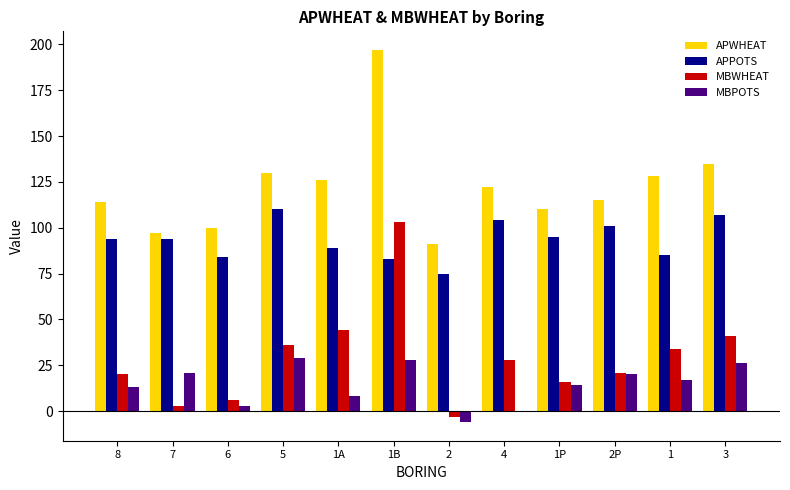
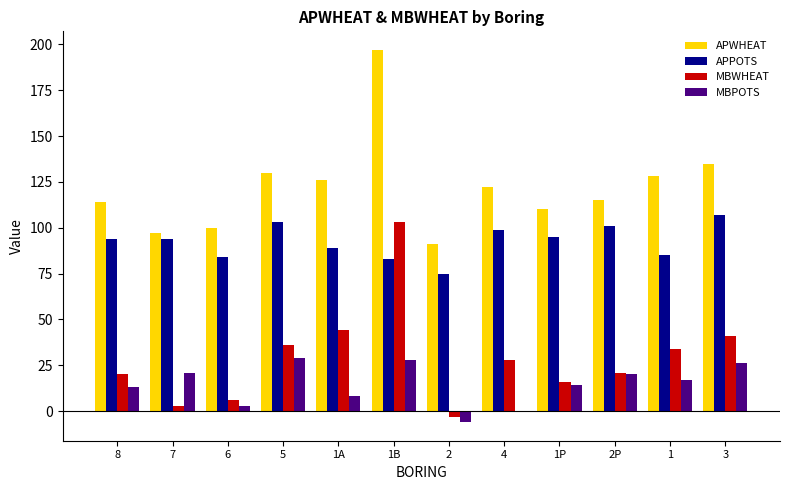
  {
    "APWHEAT": {
      "8": 114,
      "7": 97,
      "6": 100,
      "5": 130,
      "1A": 126,
      "1B": 197,
      "2": 91,
      "4": 122,
      "1P": 110,
      "2P": 115,
      "1": 128,
      "3": 135
    },
    "APPOTS": {
      "8": 94,
      "7": 94,
      "6": 84,
-     "5": 110,
+     "5": 103,
      "1A": 89,
      "1B": 83,
      "2": 75,
-     "4": 104,
+     "4": 99,
      "1P": 95,
      "2P": 101,
      "1": 85,
      "3": 107
    },
    "MBWHEAT": {
      "8": 20,
      "7": 3,
      "6": 6,
      "5": 36,
      "1A": 44,
      "1B": 103,
      "2": -3,
      "4": 28,
      "1P": 16,
      "2P": 21,
      "1": 34,
      "3": 41
    },
    "MBPOTS": {
      "8": 13,
      "7": 21,
      "6": 3,
      "5": 29,
      "1A": 8,
      "1B": 28,
      "2": -6,
      "4": 0,
      "1P": 14,
      "2P": 20,
      "1": 17,
      "3": 26
    }
  }
